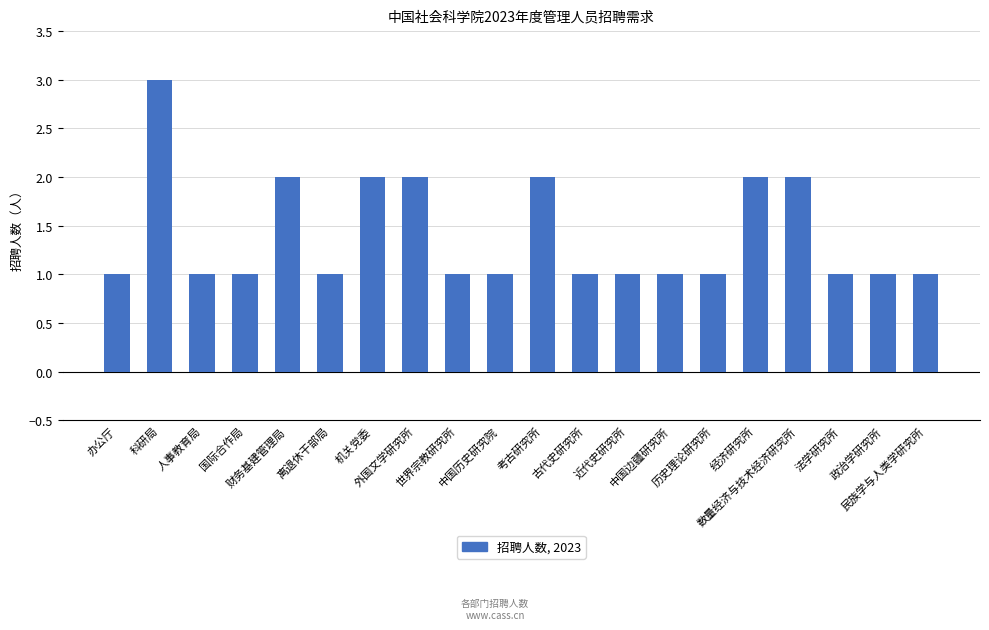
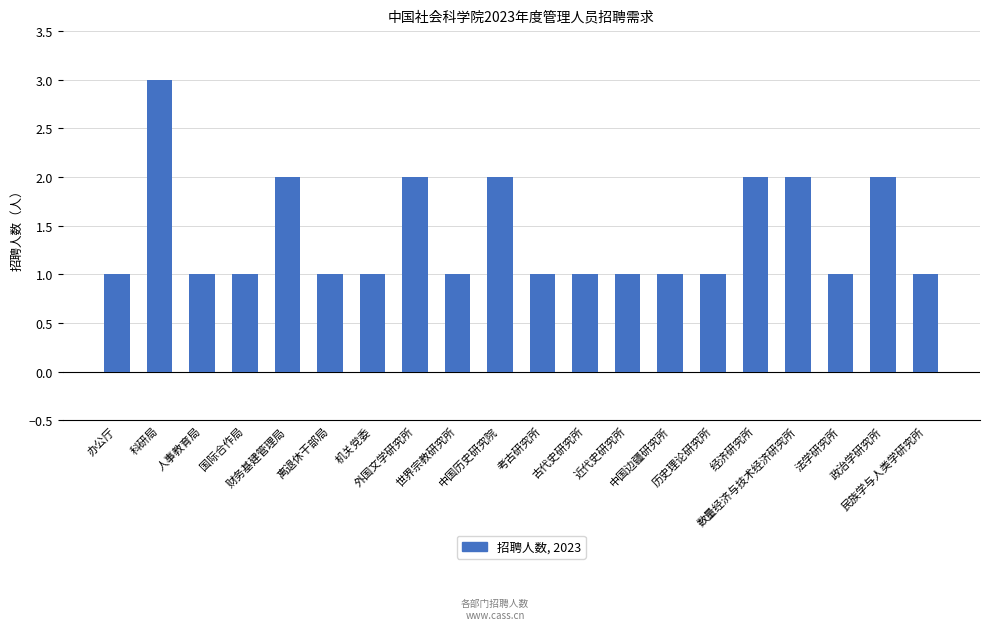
  {
    "办公厅": 1,
    "科研局": 3,
    "人事教育局": 1,
    "国际合作局": 1,
    "财务基建管理局": 2,
    "离退休干部局": 1,
-   "机关党委": 2,
+   "机关党委": 1,
    "外国文学研究所": 2,
    "世界宗教研究所": 1,
-   "中国历史研究院": 1,
-   "考古研究所": 2,
+   "中国历史研究院": 2,
+   "考古研究所": 1,
    "古代史研究所": 1,
    "近代史研究所": 1,
    "中国边疆研究所": 1,
    "历史理论研究所": 1,
    "经济研究所": 2,
    "数量经济与技术经济研究所": 2,
    "法学研究所": 1,
-   "政治学研究所": 1,
+   "政治学研究所": 2,
    "民族学与人类学研究所": 1
  }
